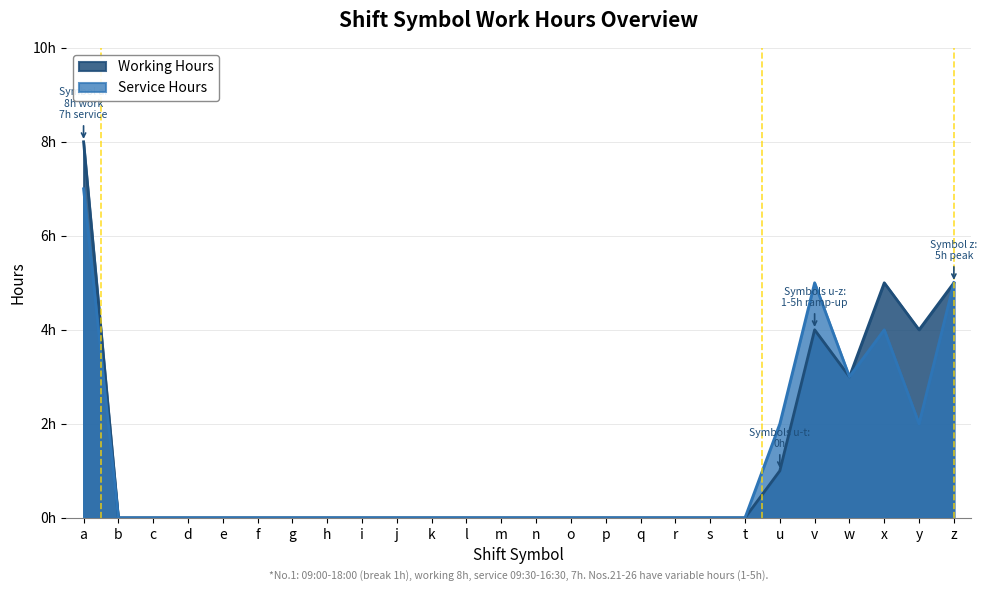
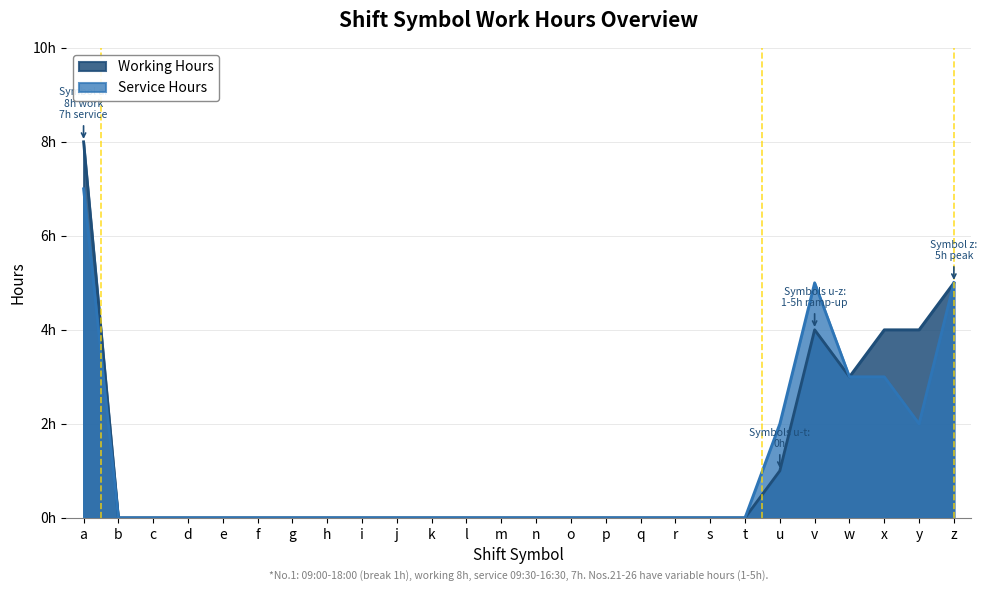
  {
    "Working Hours": {
      "u": "1h",
      "v": "4h",
-     "x": "5h",
+     "x": "4h",
      "y": "4h"
    },
    "Service Hours": {
      "a": "7h",
-     "x": "4h",
+     "x": "3h",
      "y": "2h"
    }
  }
